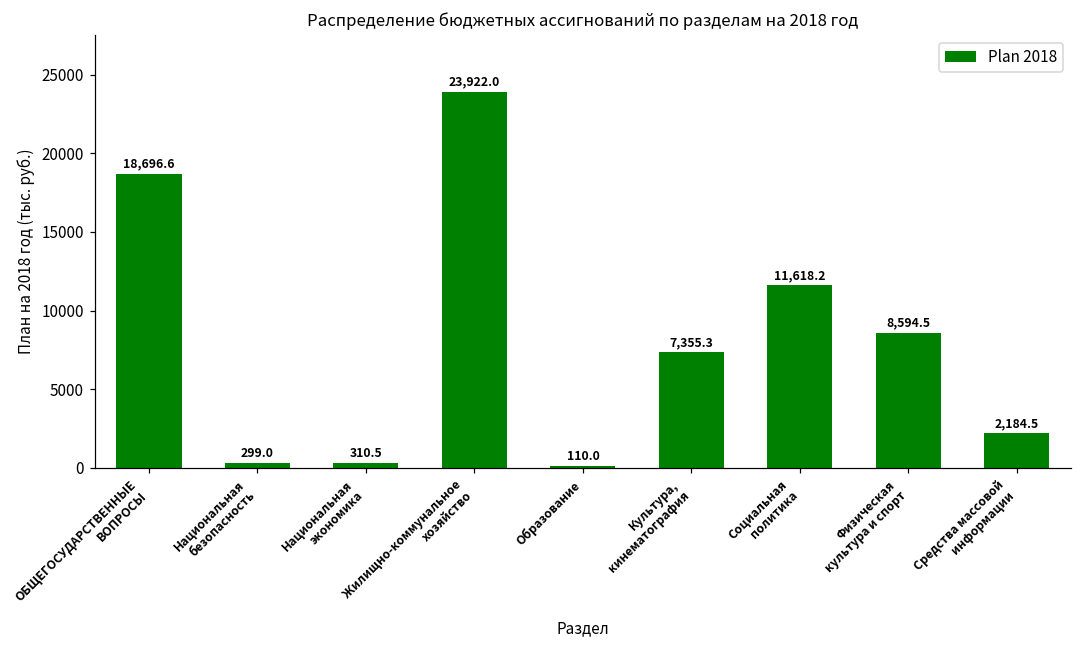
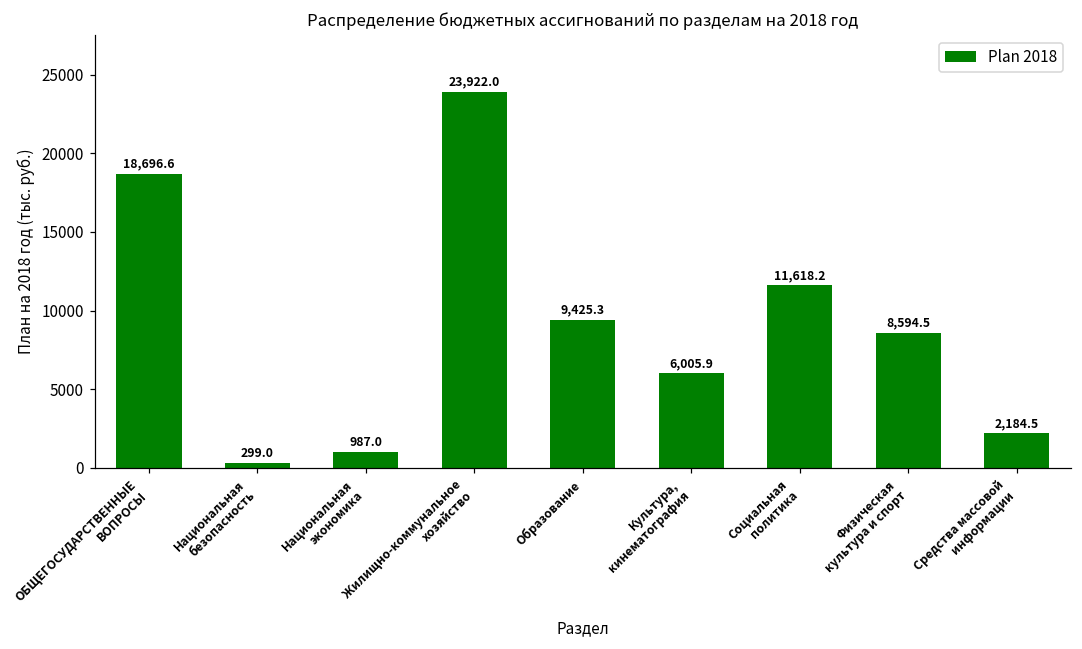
  {
    "ОБЩЕГОСУДАРСТВЕННЫЕ ВОПРОСЫ": "18,696.6",
    "Национальная безопасность": "299.0",
-   "Национальная экономика": "310.5",
+   "Национальная экономика": "987.0",
    "Жилищно-коммунальное хозяйство": "23,922.0",
-   "Образование": "110.0",
-   "Культура, кинематография": "7,355.3",
+   "Образование": "9,425.3",
+   "Культура, кинематография": "6,005.9",
    "Социальная политика": "11,618.2",
    "Физическая культура и спорт": "8,594.5",
    "Средства массовой информации": "2,184.5"
  }
